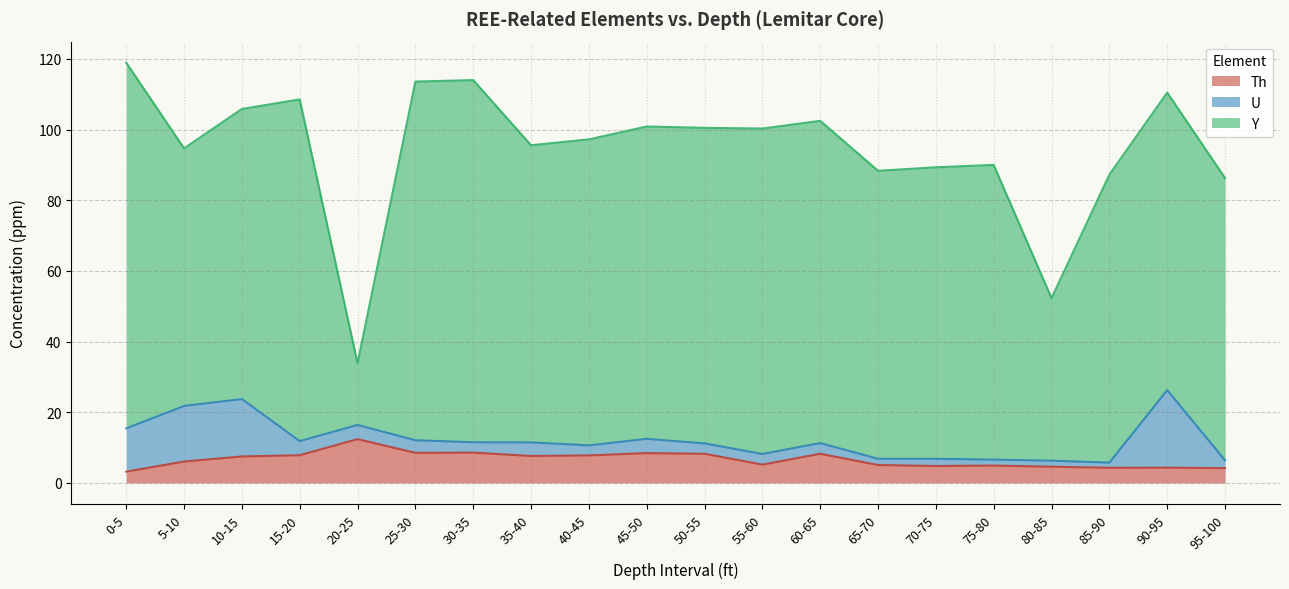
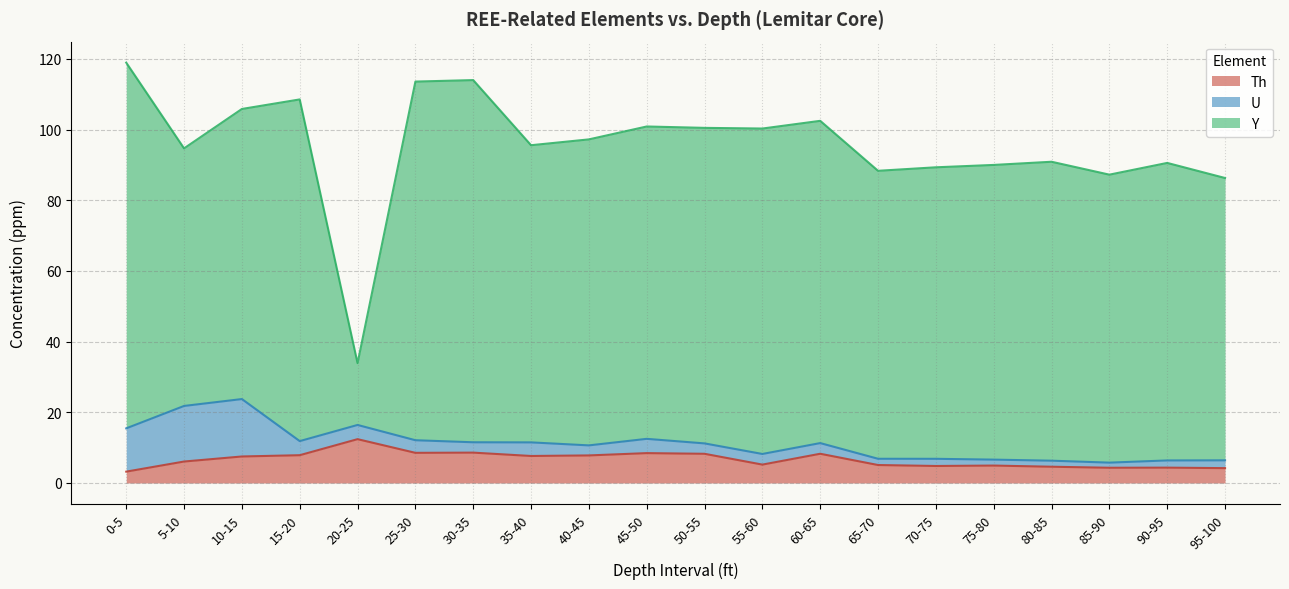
  {
    "Th": {
      "0-5": 3,
      "5-10": 6,
      "10-15": 8,
      "15-20": 8,
      "20-25": 12,
      "25-30": 9,
      "30-35": 9,
      "35-40": 8,
      "40-45": 8,
      "45-50": 8,
      "50-55": 8,
      "55-60": 5,
      "60-65": 8,
      "65-70": 5,
      "70-75": 5,
      "75-80": 5,
      "80-85": 5,
      "85-90": 4,
      "90-95": 4,
      "95-100": 4
    },
    "U": {
      "0-5": 12,
      "5-10": 16,
      "10-15": 16,
      "15-20": 4,
      "20-25": 4,
      "25-30": 4,
      "30-35": 3,
      "35-40": 4,
      "40-45": 3,
      "45-50": 4,
      "50-55": 3,
      "55-60": 3,
      "60-65": 3,
      "65-70": 2,
      "70-75": 2,
      "75-80": 2,
      "80-85": 2,
      "85-90": 1,
-     "90-95": 22,
+     "90-95": 2,
      "95-100": 2
    },
    "Y": {
      "0-5": 104,
      "5-10": 73,
      "10-15": 82,
      "15-20": 97,
      "20-25": 18,
      "25-30": 102,
      "30-35": 103,
      "35-40": 84,
      "40-45": 87,
      "45-50": 88,
      "50-55": 89,
      "55-60": 92,
      "60-65": 91,
      "65-70": 82,
      "70-75": 83,
      "75-80": 83,
-     "80-85": 46,
+     "80-85": 85,
      "85-90": 82,
      "90-95": 84,
      "95-100": 80
    }
  }
